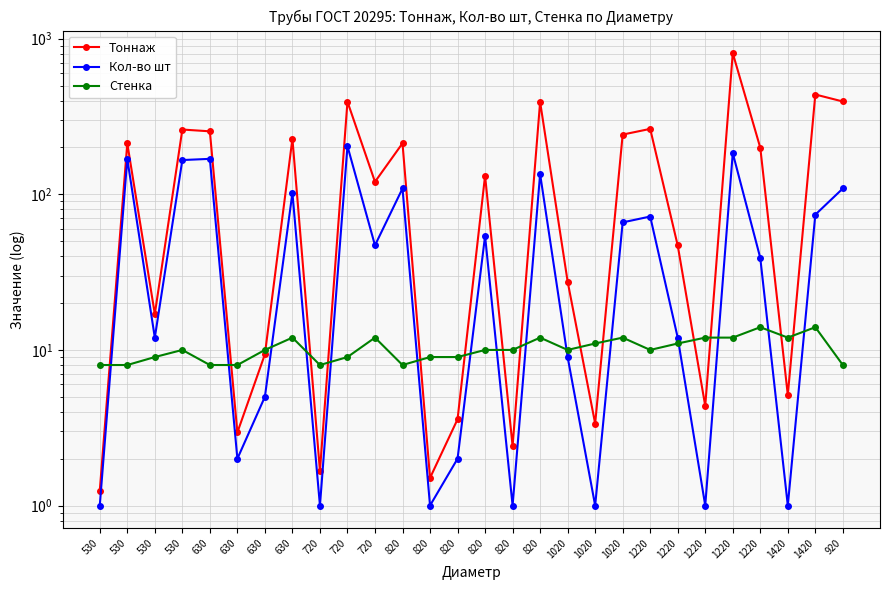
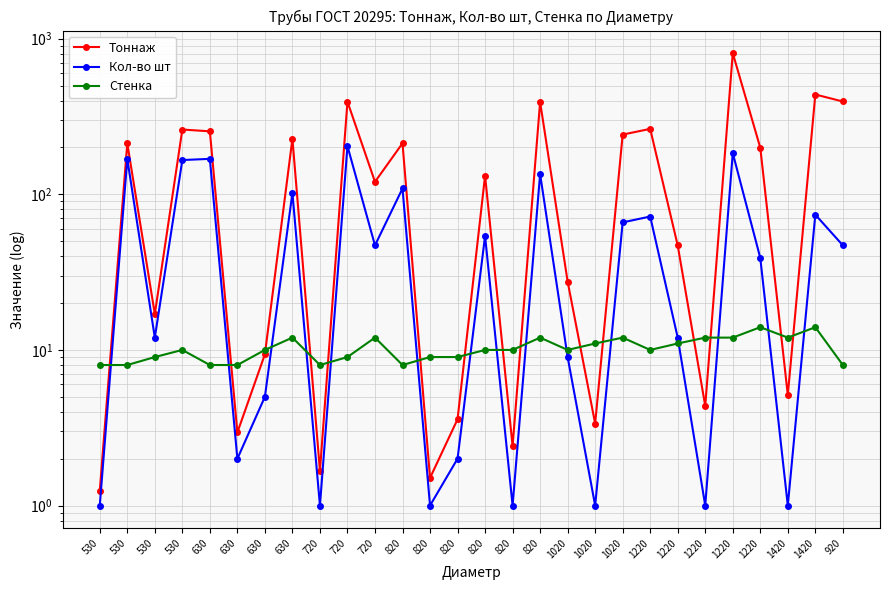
  {
    "Тоннаж": {
      "920": 390
    },
    "Кол-во шт": {
-     "920": 110
+     "920": 47
    },
    "Стенка": {
      "920": 8
    }
  }
